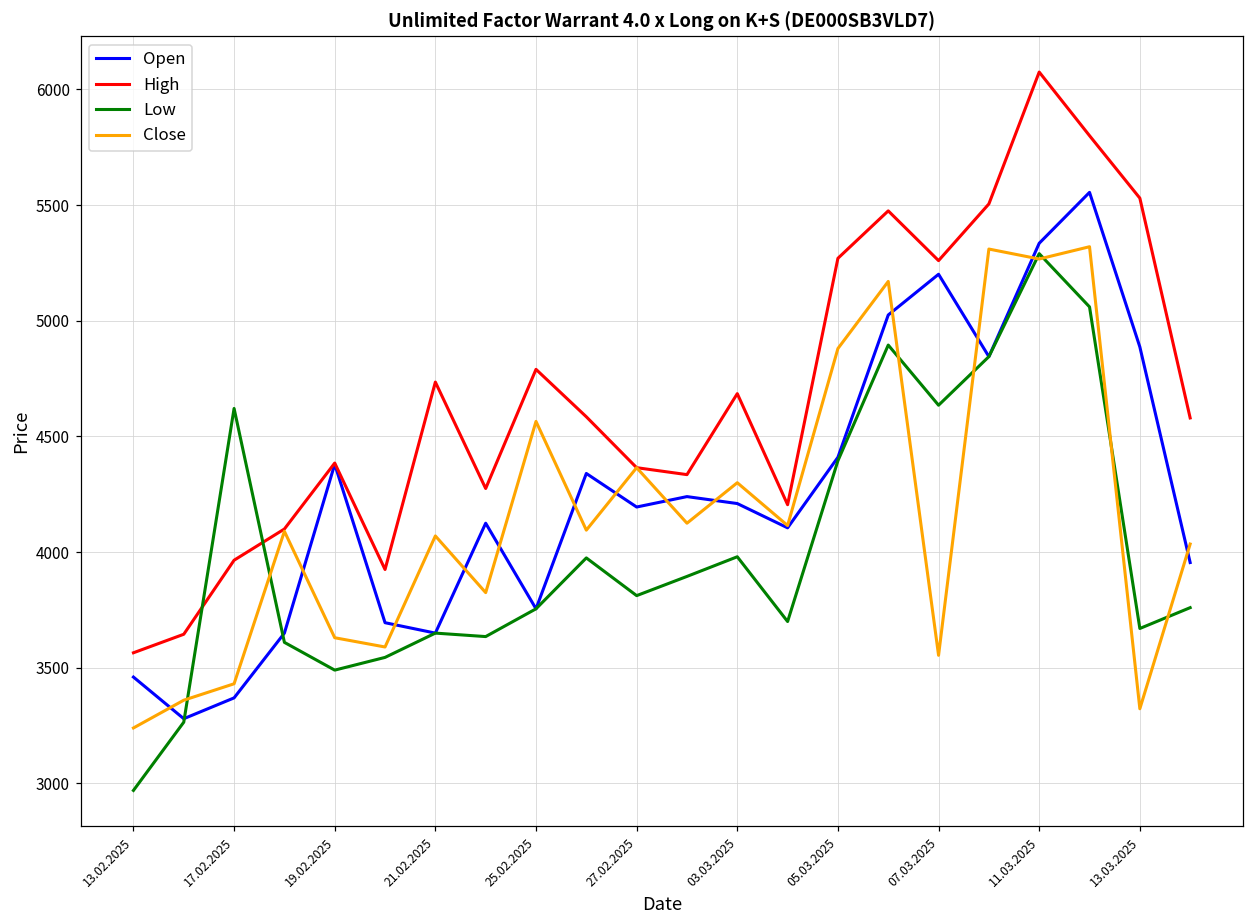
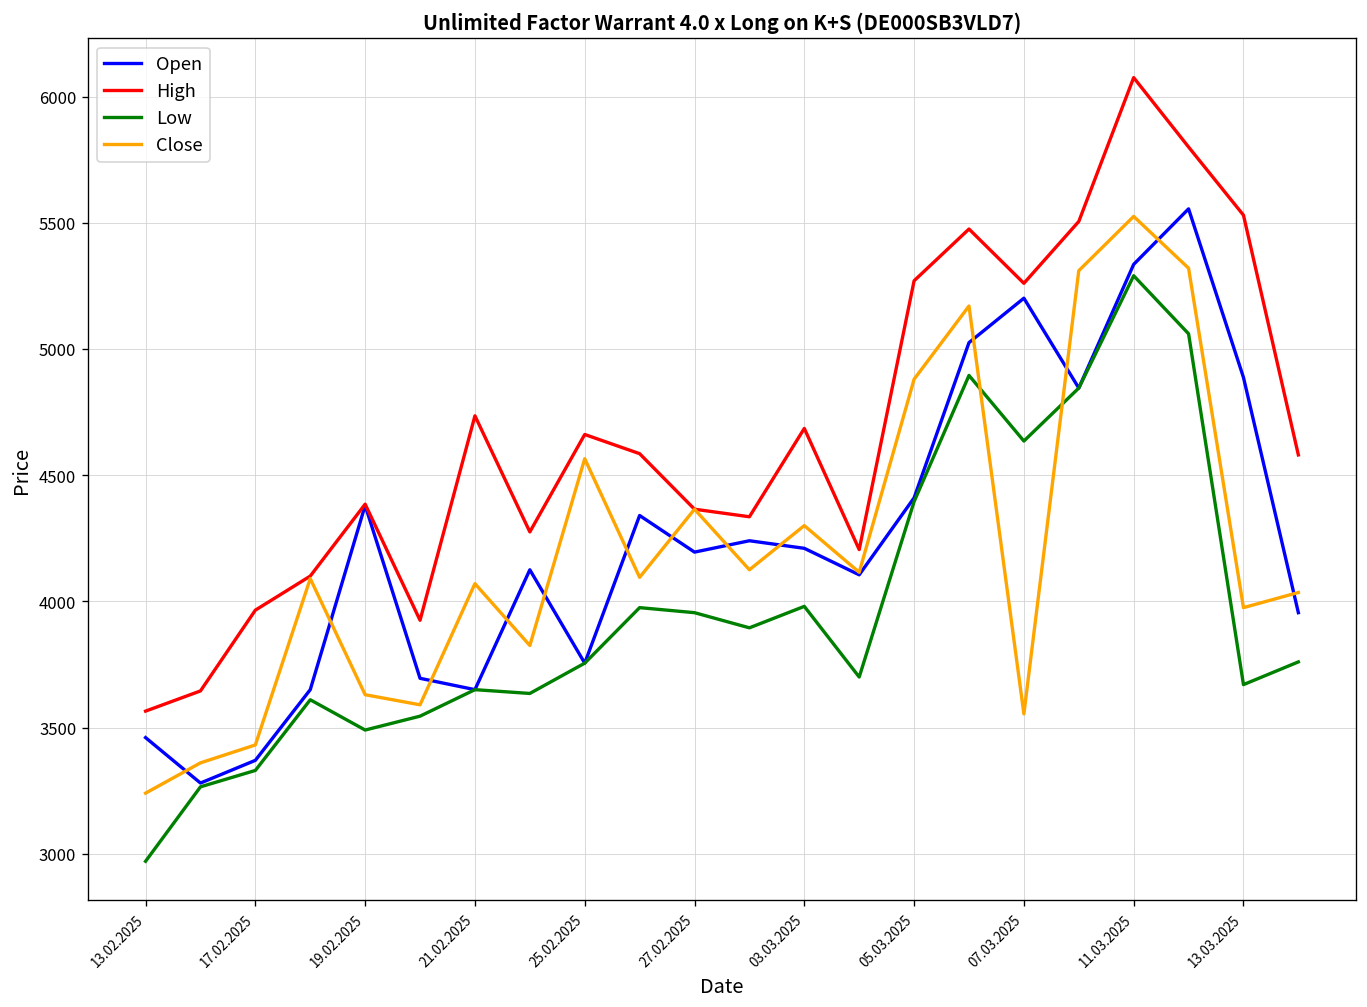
  {
    "Open": {
      "13.02.2025": 3460,
      "17.02.2025": 3370,
      "27.02.2025": 4200,
      "03.03.2025": 4210,
      "05.03.2025": 4410,
      "07.03.2025": 5200,
      "11.03.2025": 5340,
      "13.03.2025": 4890
    },
    "High": {
      "13.02.2025": 3570,
      "17.02.2025": 3970,
      "21.02.2025": 4740,
-     "25.02.2025": 4790,
+     "25.02.2025": 4660,
      "03.03.2025": 4690,
      "05.03.2025": 5270,
      "07.03.2025": 5260,
      "11.03.2025": 6080,
      "13.03.2025": 5530
    },
    "Low": {
      "13.02.2025": 2970,
-     "17.02.2025": 4620,
+     "17.02.2025": 3330,
      "19.02.2025": 3490,
-     "27.02.2025": 3810,
+     "27.02.2025": 3960,
      "03.03.2025": 3980,
      "05.03.2025": 4400,
      "07.03.2025": 4640,
      "11.03.2025": 5290,
      "13.03.2025": 3670
    },
    "Close": {
      "13.02.2025": 3240,
      "17.02.2025": 3430,
      "19.02.2025": 3630,
      "21.02.2025": 4070,
      "25.02.2025": 4570,
      "03.03.2025": 4300,
      "05.03.2025": 4880,
      "07.03.2025": 3550,
-     "11.03.2025": 5270,
-     "13.03.2025": 3320
+     "11.03.2025": 5530,
+     "13.03.2025": 3980
    }
  }
